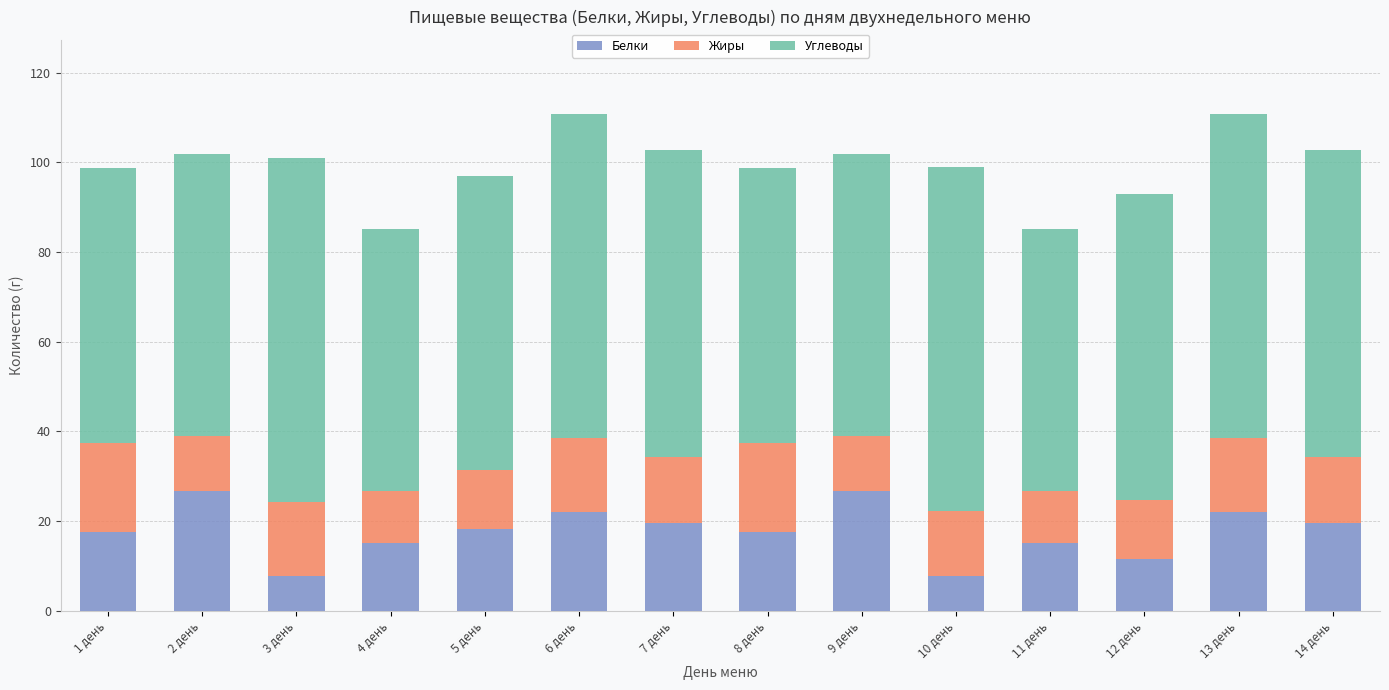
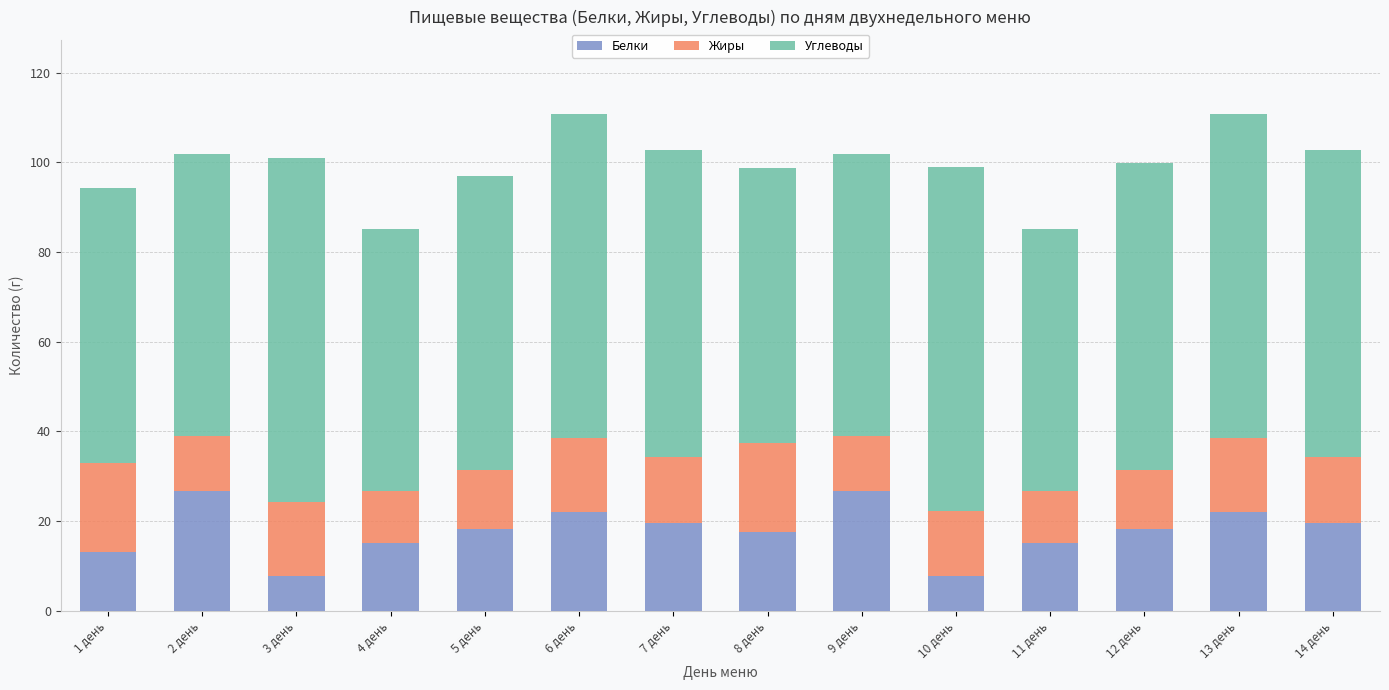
  {
    "Белки": {
-     "1 день": 18,
+     "1 день": 13,
      "2 день": 27,
      "3 день": 8,
      "4 день": 15,
      "5 день": 18,
      "6 день": 22,
      "7 день": 20,
      "8 день": 18,
      "9 день": 27,
      "10 день": 8,
      "11 день": 15,
-     "12 день": 12,
+     "12 день": 18,
      "13 день": 22,
      "14 день": 20
    },
    "Жиры": {
      "1 день": 20,
      "2 день": 12,
      "3 день": 16,
      "4 день": 12,
      "5 день": 13,
      "6 день": 17,
      "7 день": 15,
      "8 день": 20,
      "9 день": 12,
      "10 день": 14,
      "11 день": 12,
      "12 день": 13,
      "13 день": 17,
      "14 день": 15
    },
    "Углеводы": {
      "1 день": 61,
      "2 день": 63,
      "3 день": 77,
      "4 день": 58,
      "5 день": 65,
      "6 день": 72,
      "7 день": 69,
      "8 день": 61,
      "9 день": 63,
      "10 день": 77,
      "11 день": 58,
      "12 день": 68,
      "13 день": 72,
      "14 день": 69
    }
  }
